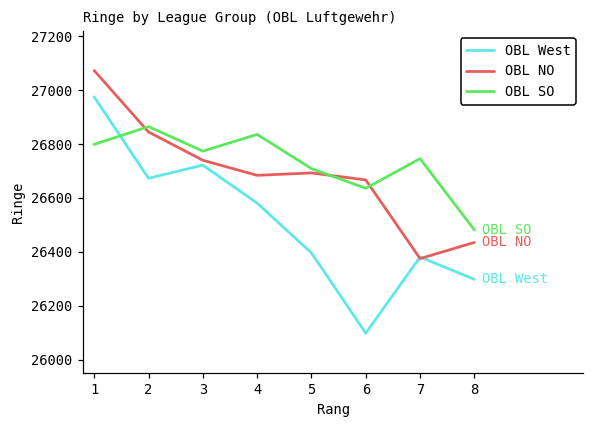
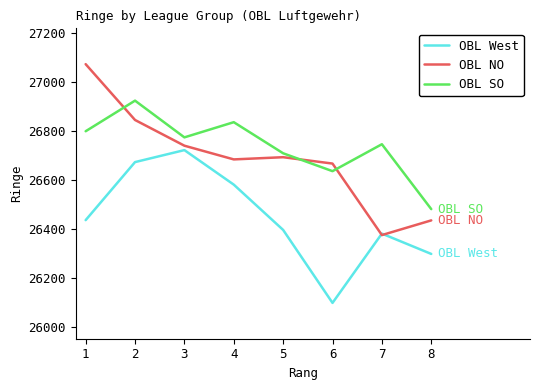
  {
    "OBL West": {
-     "1": 26980,
+     "1": 26440,
      "2": 26670,
      "3": 26720,
      "4": 26580,
      "5": 26400,
      "6": 26100,
      "8": 26300
    },
    "OBL NO": {
      "1": 27070,
      "2": 26850,
      "3": 26740,
      "4": 26680,
      "5": 26690,
      "6": 26670,
      "8": 26440
    },
    "OBL SO": {
      "1": 26800,
-     "2": 26870,
+     "2": 26920,
      "3": 26770,
      "4": 26840,
      "5": 26710,
      "6": 26640,
      "7": 26750,
      "8": 26480
    }
  }
